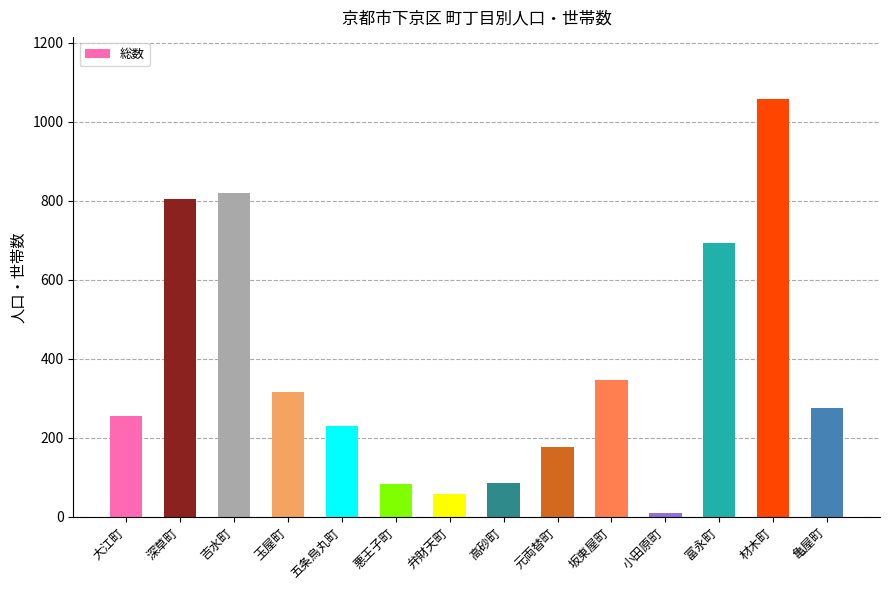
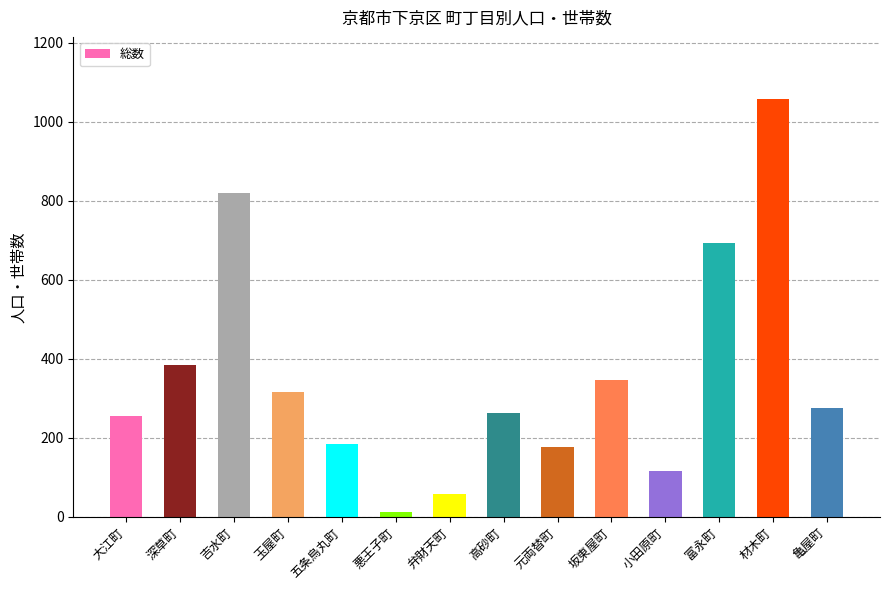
  {
    "大江町": 260,
-   "深草町": 810,
+   "深草町": 390,
    "吉水町": 820,
    "玉屋町": 320,
-   "五条烏丸町": 230,
-   "悪王子町": 80,
+   "五条烏丸町": 180,
+   "悪王子町": 10,
    "弁財天町": 60,
-   "高砂町": 90,
+   "高砂町": 260,
    "元両替町": 180,
    "坂東屋町": 350,
-   "小田原町": 10,
+   "小田原町": 120,
    "富永町": 690,
    "材木町": 1060,
    "亀屋町": 280
  }
